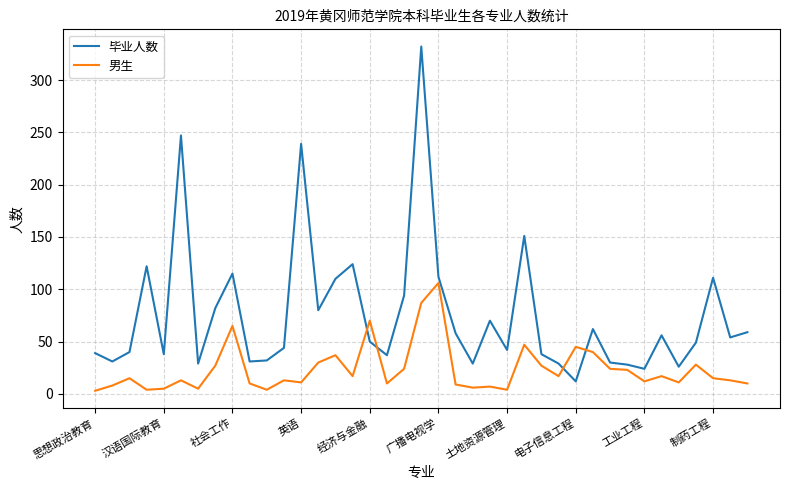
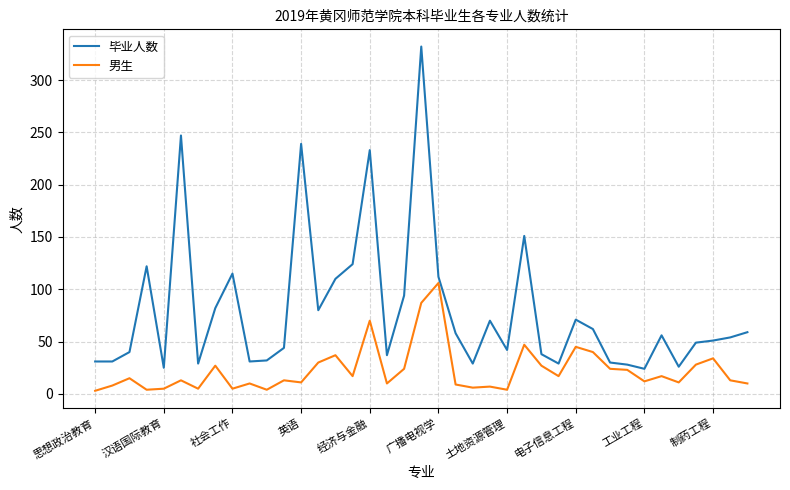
  {
    "毕业人数": {
-     "思想政治教育": 39,
-     "汉语国际教育": 38,
+     "思想政治教育": 31,
+     "汉语国际教育": 25,
      "社会工作": 115,
      "英语": 239,
-     "经济与金融": 50,
+     "经济与金融": 233,
      "广播电视学": 112,
      "土地资源管理": 42,
-     "电子信息工程": 12,
+     "电子信息工程": 71,
      "工业工程": 24,
-     "制药工程": 111
+     "制药工程": 51
    },
    "男生": {
      "思想政治教育": 3,
      "汉语国际教育": 5,
-     "社会工作": 65,
+     "社会工作": 5,
      "英语": 11,
      "经济与金融": 70,
      "广播电视学": 106,
      "土地资源管理": 4,
      "电子信息工程": 45,
      "工业工程": 12,
-     "制药工程": 15
+     "制药工程": 34
    }
  }
